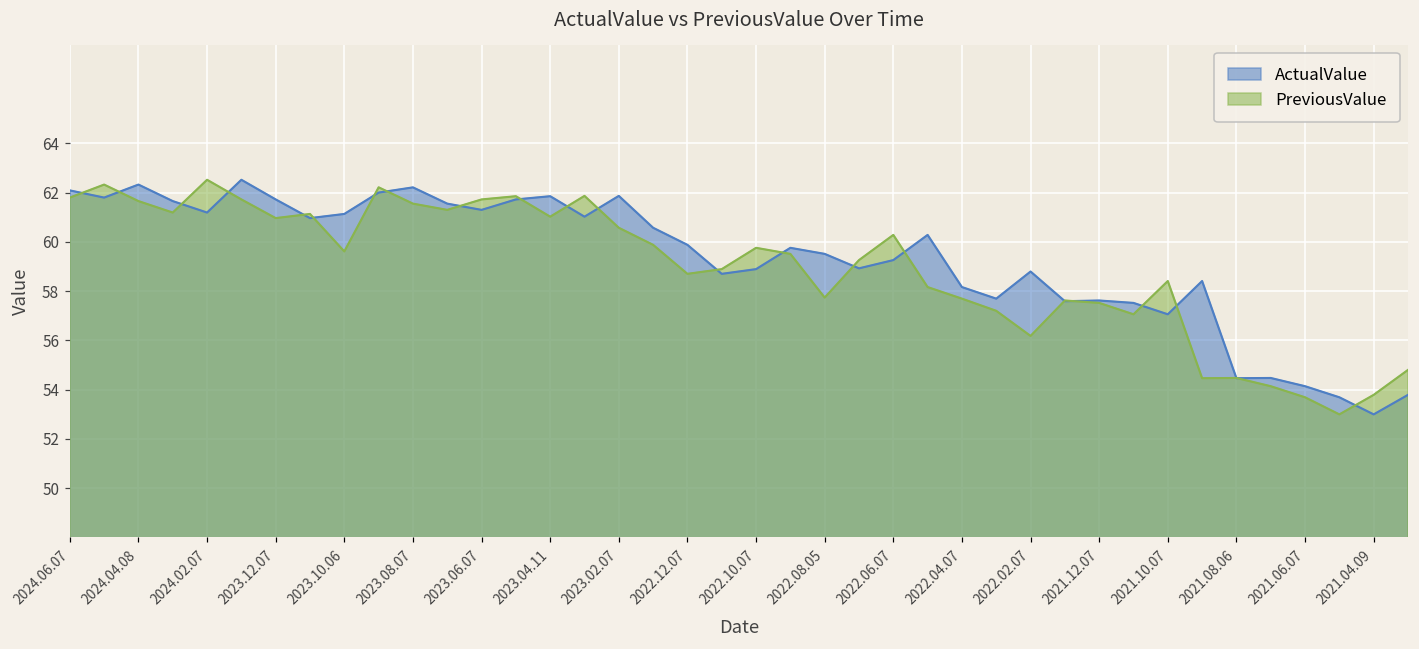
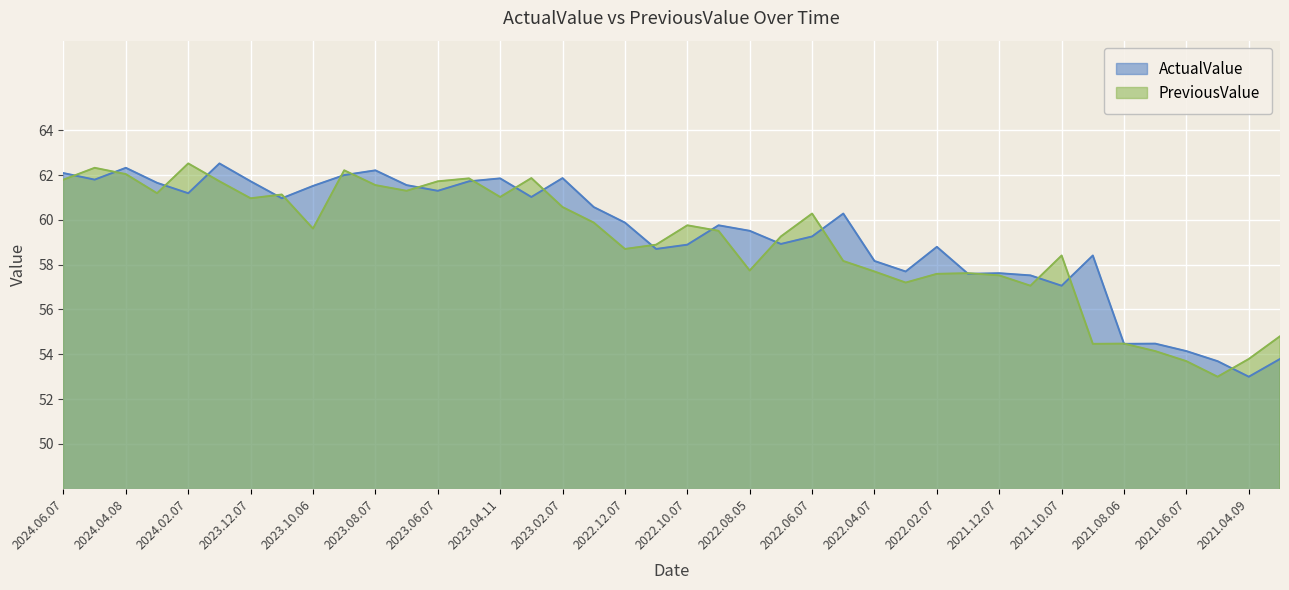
  {
    "ActualValue": {
      "2024.06.07": 62.1,
      "2024.04.08": 62.3,
      "2024.02.07": 61.2,
      "2023.12.07": 61.7,
-     "2023.10.06": 61.1,
+     "2023.10.06": 61.5,
      "2023.08.07": 62.2,
      "2023.06.07": 61.3,
      "2023.04.11": 61.9,
      "2023.02.07": 61.9,
      "2022.12.07": 59.9,
      "2022.10.07": 58.9,
      "2022.08.05": 59.5,
      "2022.06.07": 59.3,
      "2022.04.07": 58.2,
      "2022.02.07": 58.8,
      "2021.10.07": 57.1,
      "2021.06.07": 54.1,
      "2021.04.09": 53.0
    },
    "PreviousValue": {
      "2024.06.07": 61.8,
-     "2024.04.08": 61.7,
+     "2024.04.08": 62.0,
      "2024.02.07": 62.5,
      "2023.12.07": 61.0,
      "2023.10.06": 59.6,
      "2023.08.07": 61.6,
      "2023.06.07": 61.7,
      "2023.04.11": 61.0,
      "2023.02.07": 60.6,
      "2022.12.07": 58.7,
      "2022.10.07": 59.8,
      "2022.08.05": 57.7,
      "2022.06.07": 60.3,
      "2022.04.07": 57.7,
-     "2022.02.07": 56.2,
+     "2022.02.07": 57.6,
      "2021.10.07": 58.4,
      "2021.06.07": 53.7,
      "2021.04.09": 53.8
    }
  }
